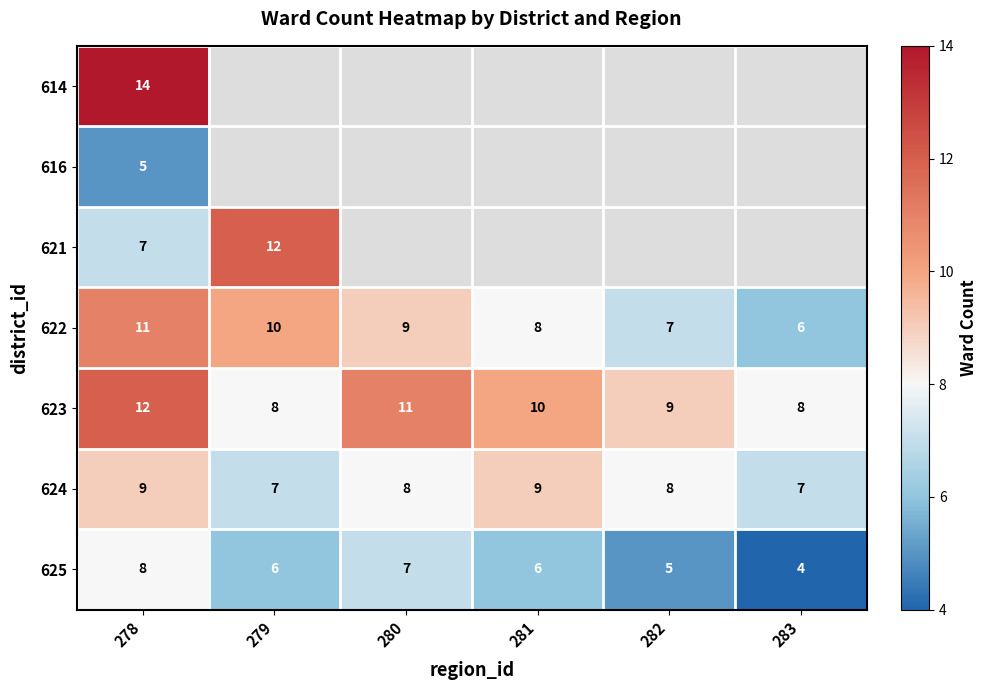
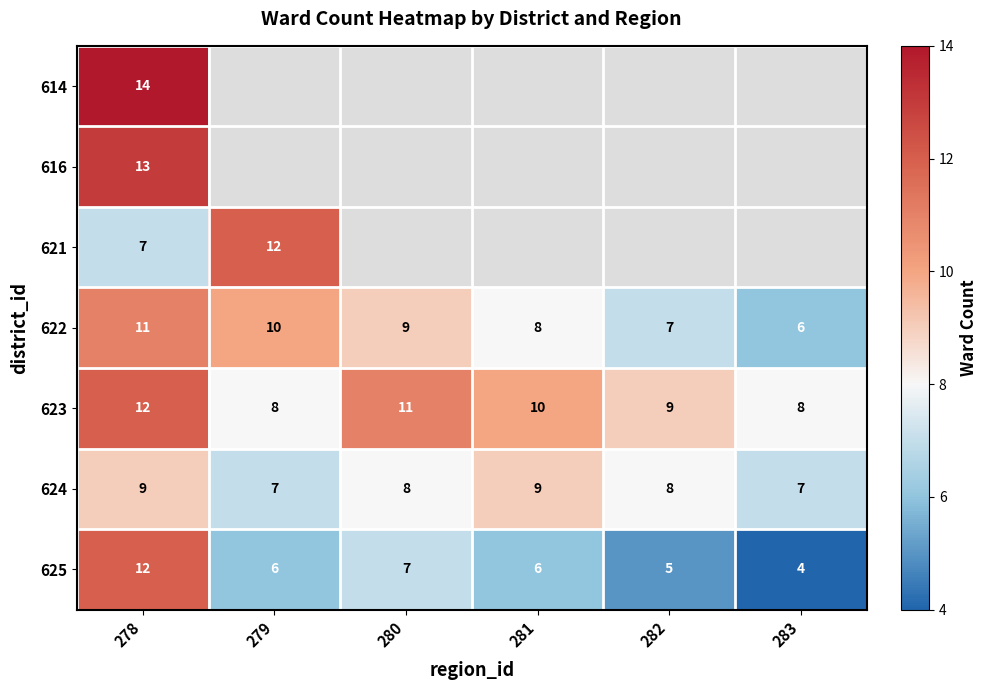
  {
    "614": {
      "278": 14
    },
    "616": {
-     "278": 5
+     "278": 13
    },
    "621": {
      "278": 7,
      "279": 12
    },
    "622": {
      "278": 11,
      "279": 10,
      "280": 9,
      "281": 8,
      "282": 7,
      "283": 6
    },
    "623": {
      "278": 12,
      "279": 8,
      "280": 11,
      "281": 10,
      "282": 9,
      "283": 8
    },
    "624": {
      "278": 9,
      "279": 7,
      "280": 8,
      "281": 9,
      "282": 8,
      "283": 7
    },
    "625": {
-     "278": 8,
+     "278": 12,
      "279": 6,
      "280": 7,
      "281": 6,
      "282": 5,
      "283": 4
    }
  }
